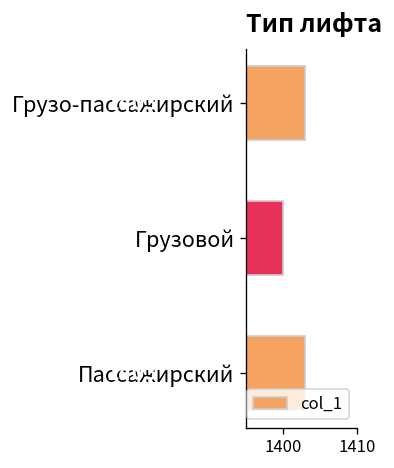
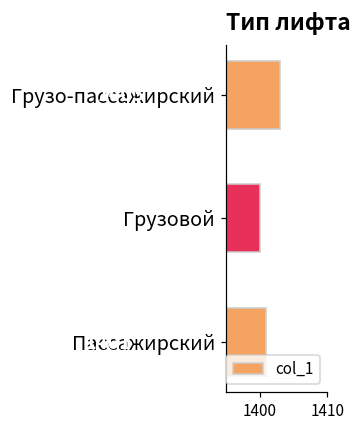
  {
    "Грузо-пассажирский": 1403,
    "Грузовой": 1400,
-   "Пассажирский": 1403
+   "Пассажирский": 1401
  }
